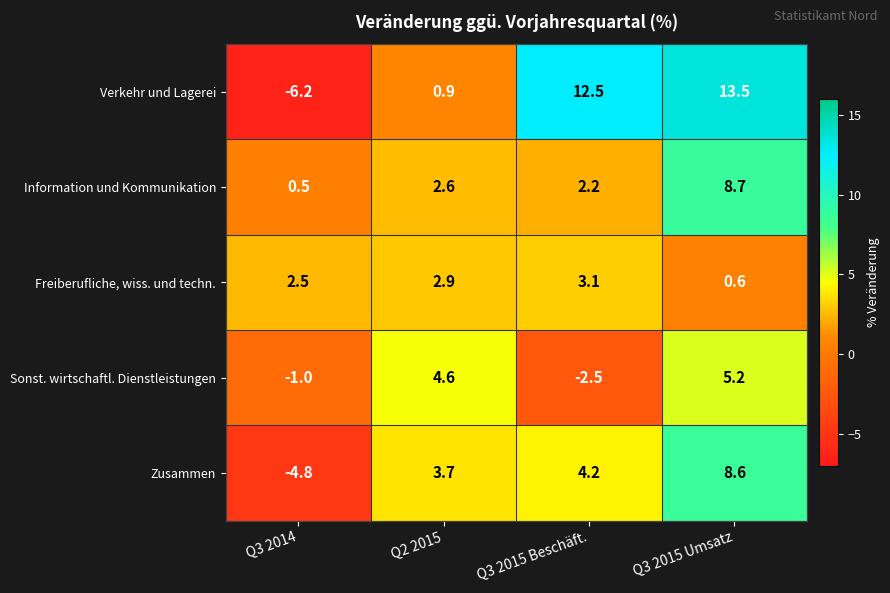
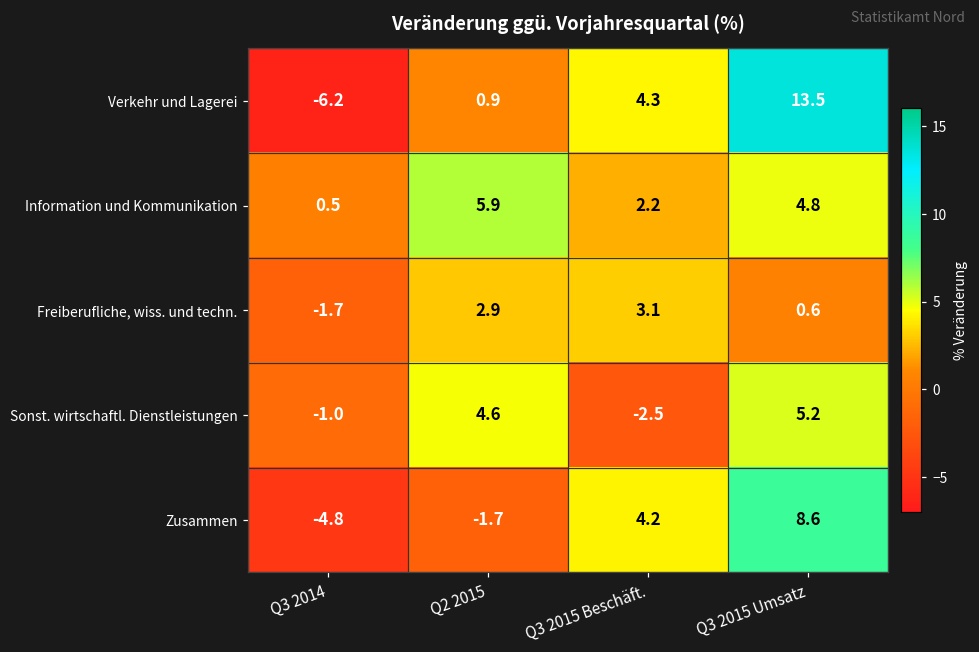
  {
    "Verkehr und Lagerei": {
      "Q3 2014": -6.2,
      "Q2 2015": 0.9,
-     "Q3 2015 Beschäft.": 12.5,
+     "Q3 2015 Beschäft.": 4.3,
      "Q3 2015 Umsatz": 13.5
    },
    "Information und Kommunikation": {
      "Q3 2014": 0.5,
-     "Q2 2015": 2.6,
+     "Q2 2015": 5.9,
      "Q3 2015 Beschäft.": 2.2,
-     "Q3 2015 Umsatz": 8.7
+     "Q3 2015 Umsatz": 4.8
    },
    "Freiberufliche, wiss. und techn.": {
-     "Q3 2014": 2.5,
+     "Q3 2014": -1.7,
      "Q2 2015": 2.9,
      "Q3 2015 Beschäft.": 3.1,
      "Q3 2015 Umsatz": 0.6
    },
    "Sonst. wirtschaftl. Dienstleistungen": {
      "Q3 2014": -1.0,
      "Q2 2015": 4.6,
      "Q3 2015 Beschäft.": -2.5,
      "Q3 2015 Umsatz": 5.2
    },
    "Zusammen": {
      "Q3 2014": -4.8,
-     "Q2 2015": 3.7,
+     "Q2 2015": -1.7,
      "Q3 2015 Beschäft.": 4.2,
      "Q3 2015 Umsatz": 8.6
    }
  }
